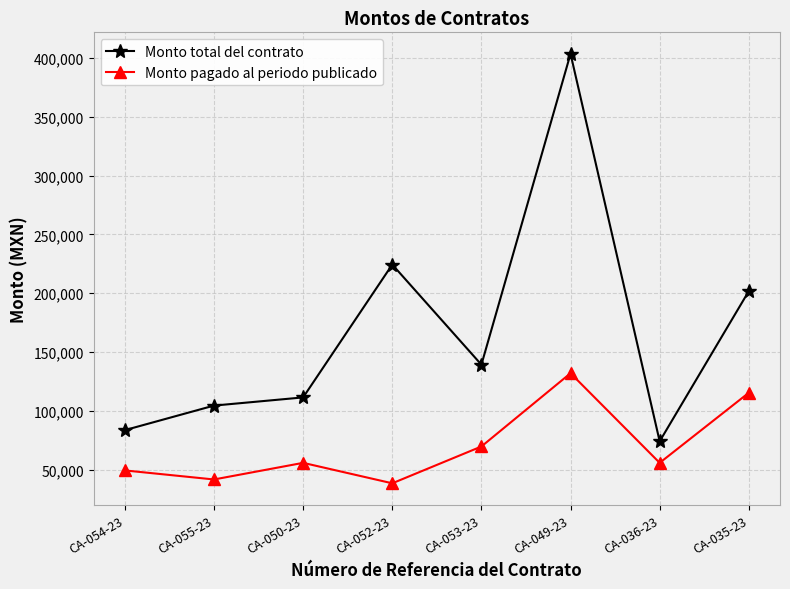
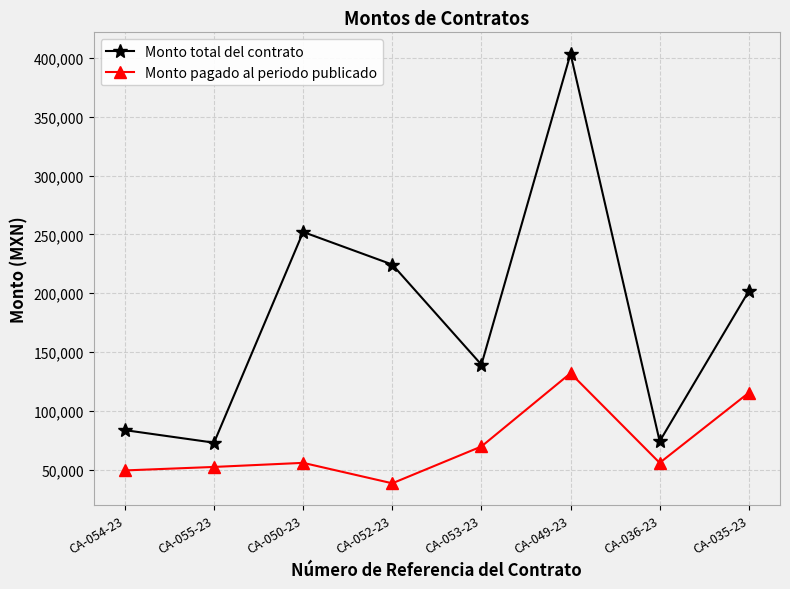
  {
    "Monto total del contrato": {
      "CA-054-23": "84,000",
-     "CA-055-23": "104,000",
-     "CA-050-23": "111,000",
+     "CA-055-23": "73,000",
+     "CA-050-23": "252,000",
      "CA-052-23": "224,000",
      "CA-053-23": "139,000",
      "CA-049-23": "404,000",
      "CA-036-23": "74,000",
      "CA-035-23": "202,000"
    },
    "Monto pagado al periodo publicado": {
      "CA-054-23": "49,000",
-     "CA-055-23": "42,000",
+     "CA-055-23": "52,000",
      "CA-050-23": "56,000",
      "CA-052-23": "38,000",
      "CA-053-23": "70,000",
      "CA-049-23": "132,000",
      "CA-036-23": "56,000",
      "CA-035-23": "115,000"
    }
  }
